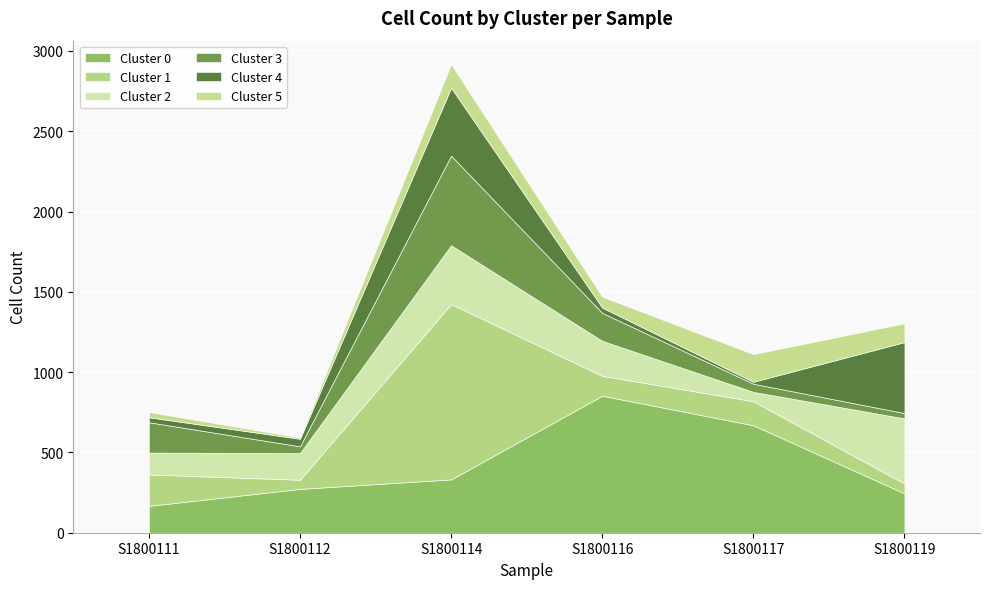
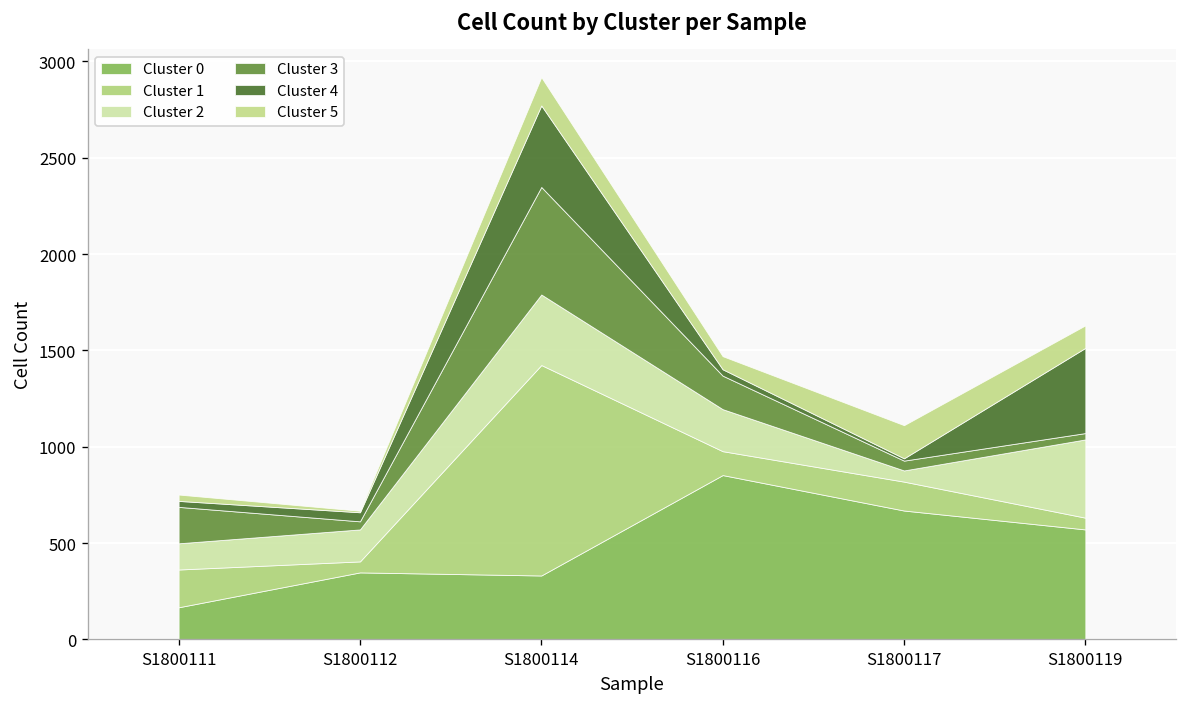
  {
    "Cluster 0": {
      "S1800111": 170,
-     "S1800112": 270,
+     "S1800112": 350,
      "S1800114": 330,
      "S1800116": 850,
      "S1800117": 670,
-     "S1800119": 250
+     "S1800119": 570
    }
  }
